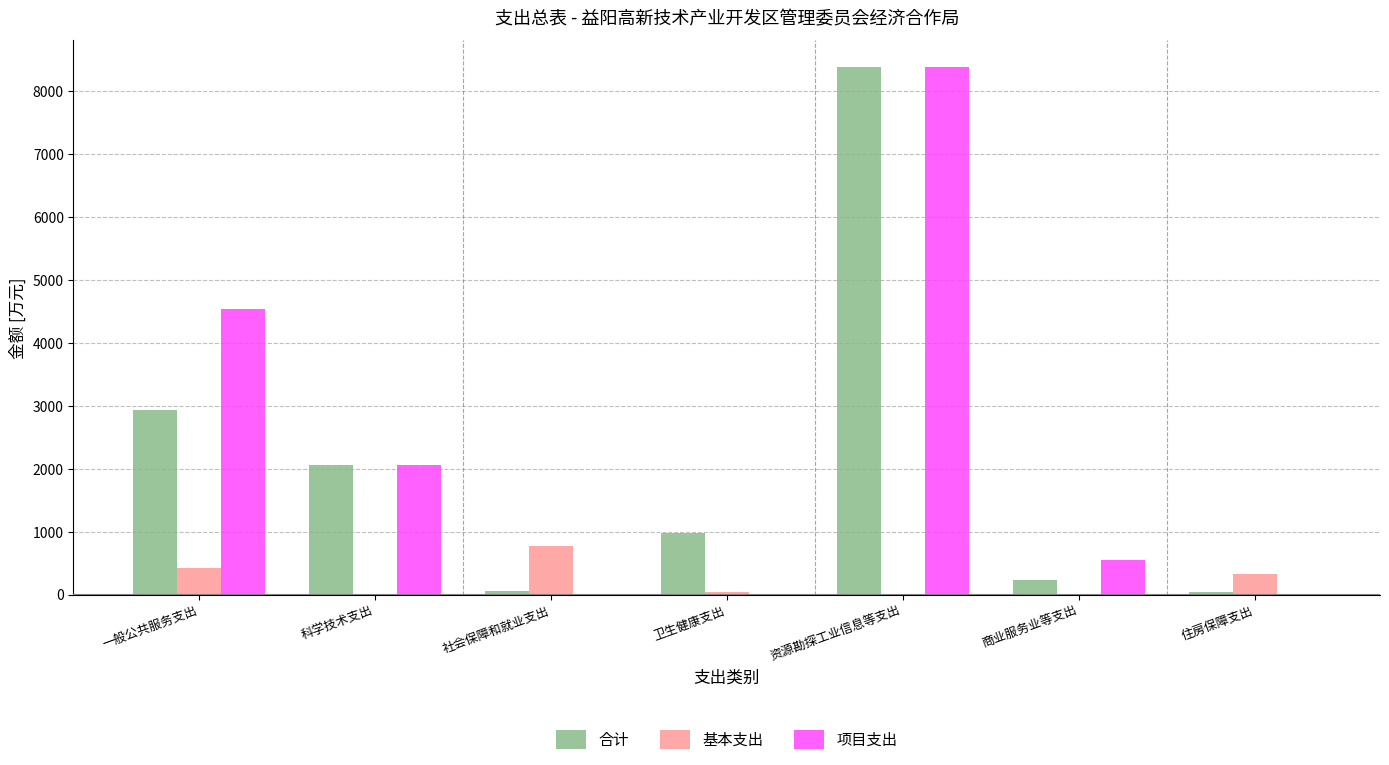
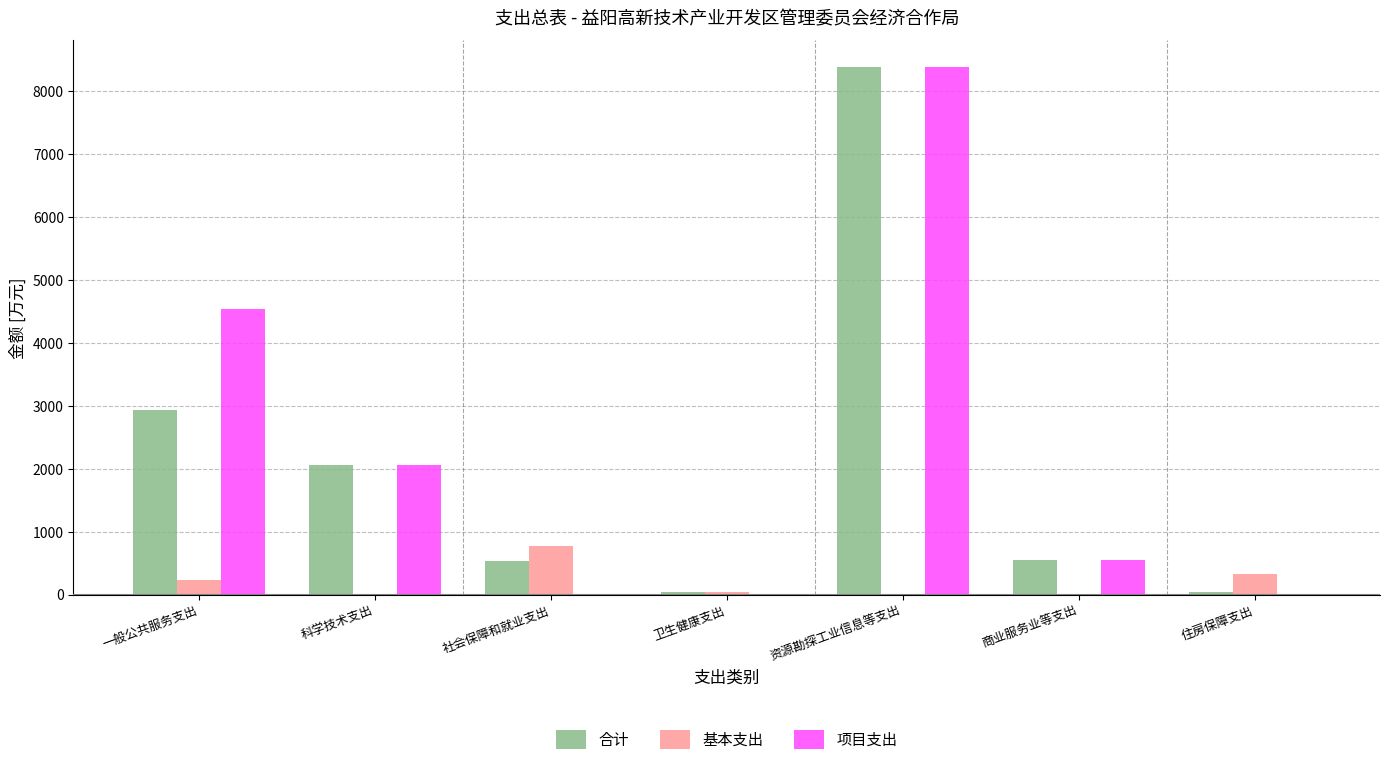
  {
    "合计": {
      "一般公共服务支出": 2900,
      "科学技术支出": 2100,
-     "社会保障和就业支出": 0,
-     "卫生健康支出": 1000,
+     "社会保障和就业支出": 500,
+     "卫生健康支出": 0,
      "资源勘探工业信息等支出": 8400,
-     "商业服务业等支出": 200
+     "商业服务业等支出": 500
    },
    "基本支出": {
-     "一般公共服务支出": 400,
+     "一般公共服务支出": 200,
      "科学技术支出": 0,
      "社会保障和就业支出": 800,
      "资源勘探工业信息等支出": 0,
      "商业服务业等支出": 0,
      "住房保障支出": 300
    },
    "项目支出": {
      "一般公共服务支出": 4500,
      "科学技术支出": 2100,
      "社会保障和就业支出": 0,
      "卫生健康支出": 0,
      "资源勘探工业信息等支出": 8400,
      "商业服务业等支出": 500,
      "住房保障支出": 0
    }
  }
